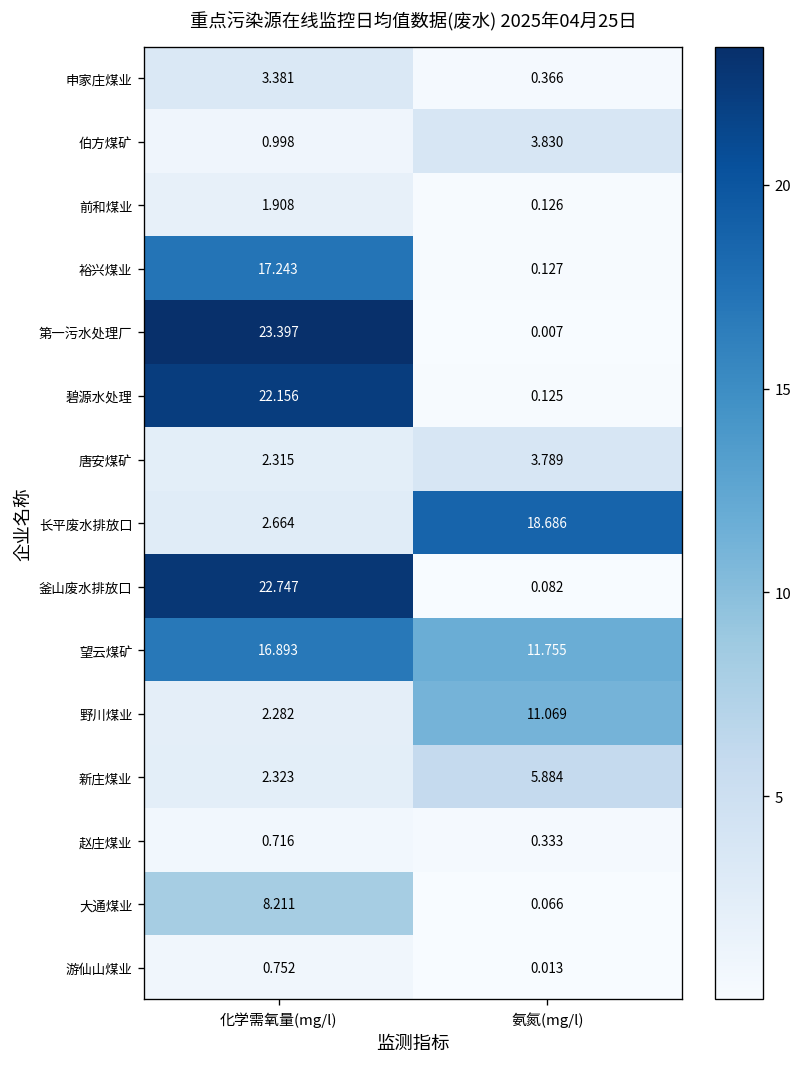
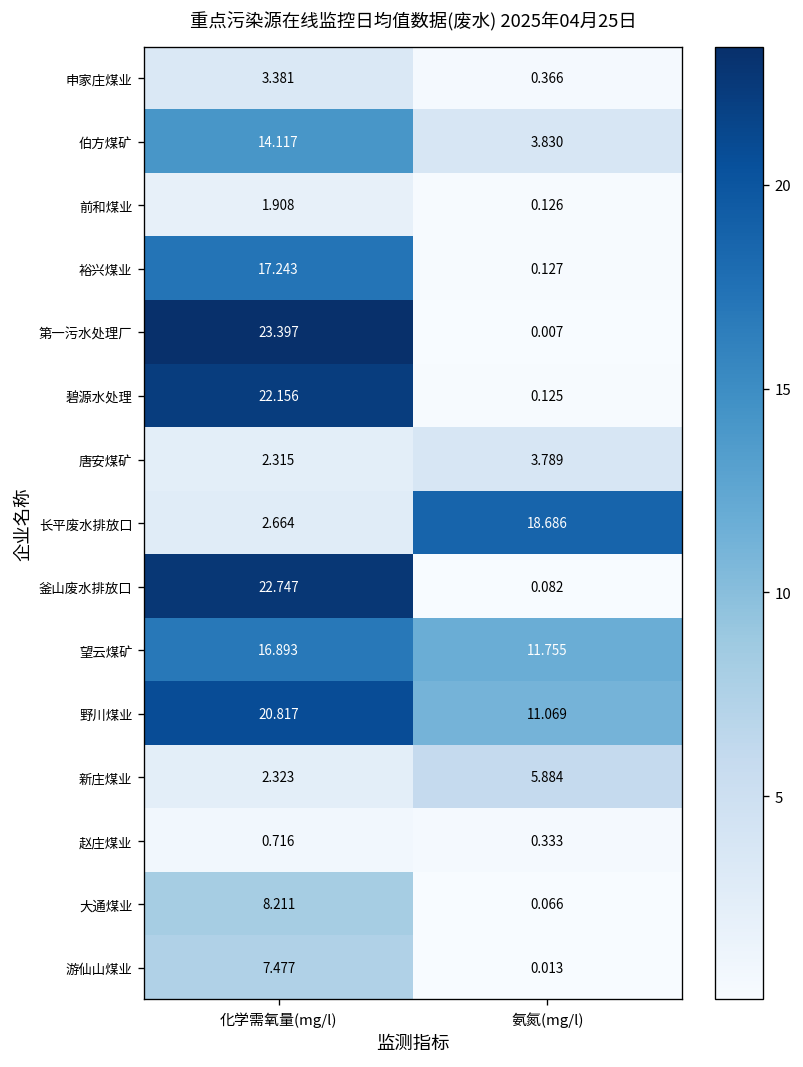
  {
    "申家庄煤业": {
      "化学需氧量(mg/l)": 3.381,
      "氨氮(mg/l)": 0.366
    },
    "伯方煤矿": {
-     "化学需氧量(mg/l)": 0.998,
+     "化学需氧量(mg/l)": 14.117,
      "氨氮(mg/l)": 3.830
    },
    "前和煤业": {
      "化学需氧量(mg/l)": 1.908,
      "氨氮(mg/l)": 0.126
    },
    "裕兴煤业": {
      "化学需氧量(mg/l)": 17.243,
      "氨氮(mg/l)": 0.127
    },
    "第一污水处理厂": {
      "化学需氧量(mg/l)": 23.397,
      "氨氮(mg/l)": 0.007
    },
    "碧源水处理": {
      "化学需氧量(mg/l)": 22.156,
      "氨氮(mg/l)": 0.125
    },
    "唐安煤矿": {
      "化学需氧量(mg/l)": 2.315,
      "氨氮(mg/l)": 3.789
    },
    "长平废水排放口": {
      "化学需氧量(mg/l)": 2.664,
      "氨氮(mg/l)": 18.686
    },
    "釜山废水排放口": {
      "化学需氧量(mg/l)": 22.747,
      "氨氮(mg/l)": 0.082
    },
    "望云煤矿": {
      "化学需氧量(mg/l)": 16.893,
      "氨氮(mg/l)": 11.755
    },
    "野川煤业": {
-     "化学需氧量(mg/l)": 2.282,
+     "化学需氧量(mg/l)": 20.817,
      "氨氮(mg/l)": 11.069
    },
    "新庄煤业": {
      "化学需氧量(mg/l)": 2.323,
      "氨氮(mg/l)": 5.884
    },
    "赵庄煤业": {
      "化学需氧量(mg/l)": 0.716,
      "氨氮(mg/l)": 0.333
    },
    "大通煤业": {
      "化学需氧量(mg/l)": 8.211,
      "氨氮(mg/l)": 0.066
    },
    "游仙山煤业": {
-     "化学需氧量(mg/l)": 0.752,
+     "化学需氧量(mg/l)": 7.477,
      "氨氮(mg/l)": 0.013
    }
  }
